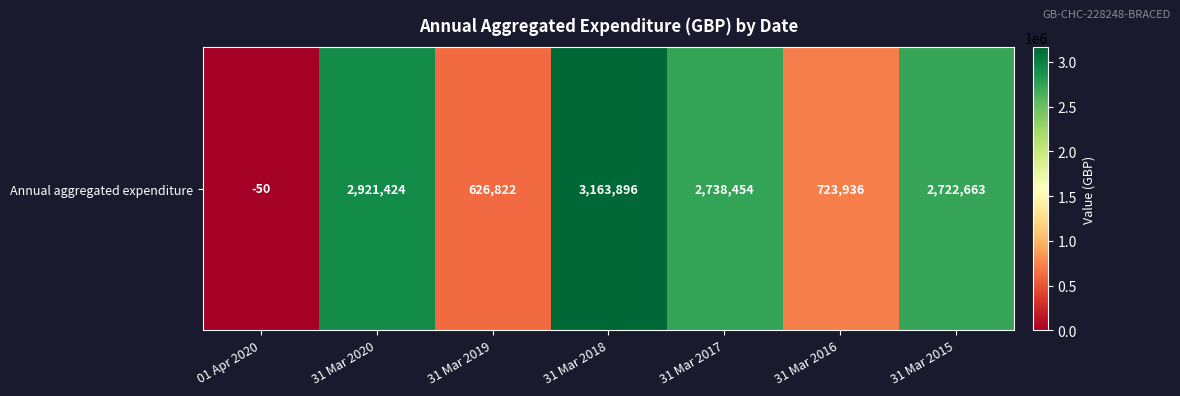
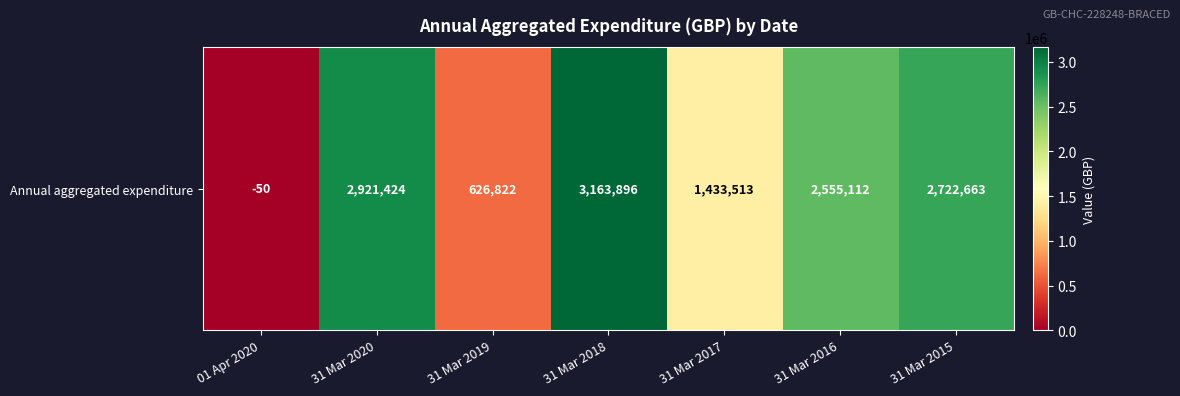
  {
    "Annual aggregated expenditure": {
      "01 Apr 2020": "-50",
      "31 Mar 2020": "2,921,424",
      "31 Mar 2019": "626,822",
      "31 Mar 2018": "3,163,896",
-     "31 Mar 2017": "2,738,454",
-     "31 Mar 2016": "723,936",
+     "31 Mar 2017": "1,433,513",
+     "31 Mar 2016": "2,555,112",
      "31 Mar 2015": "2,722,663"
    }
  }
